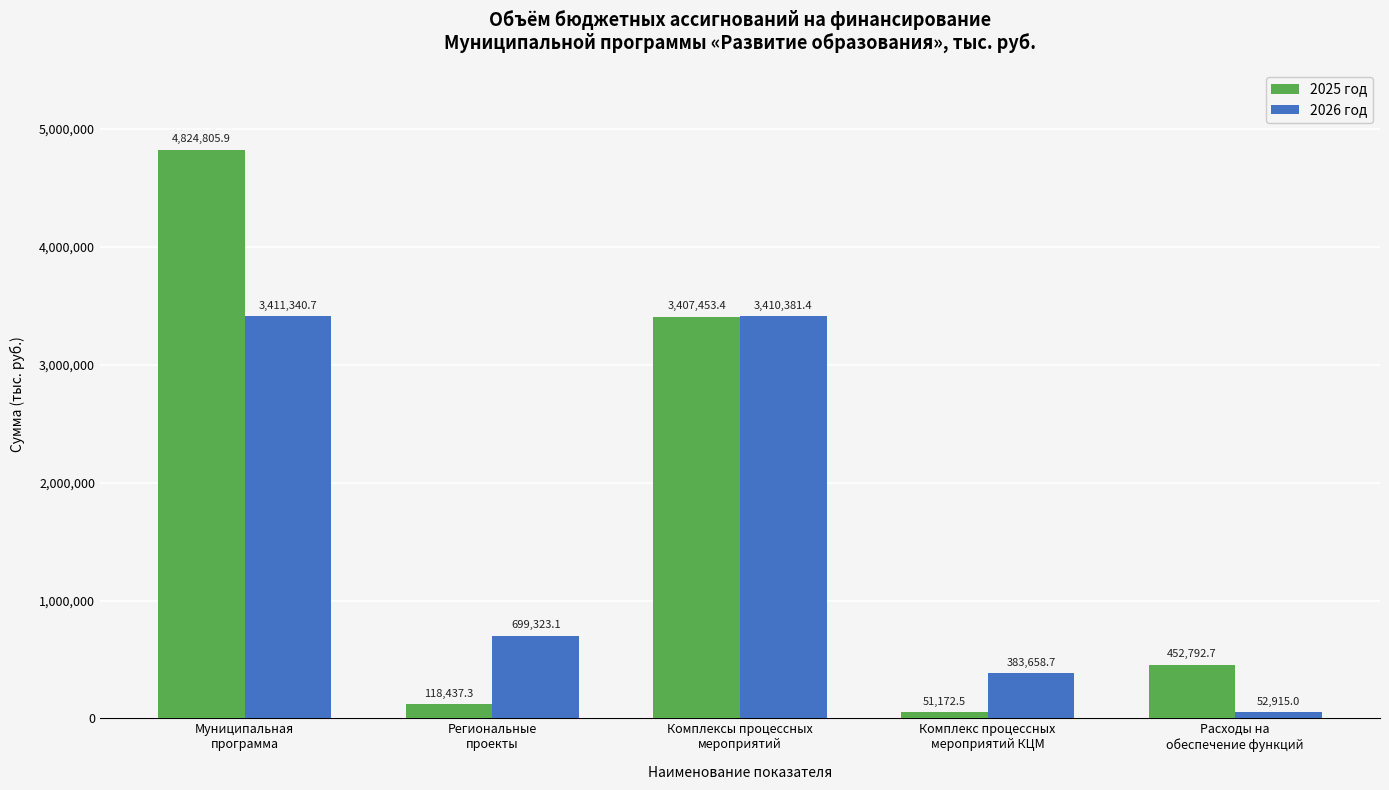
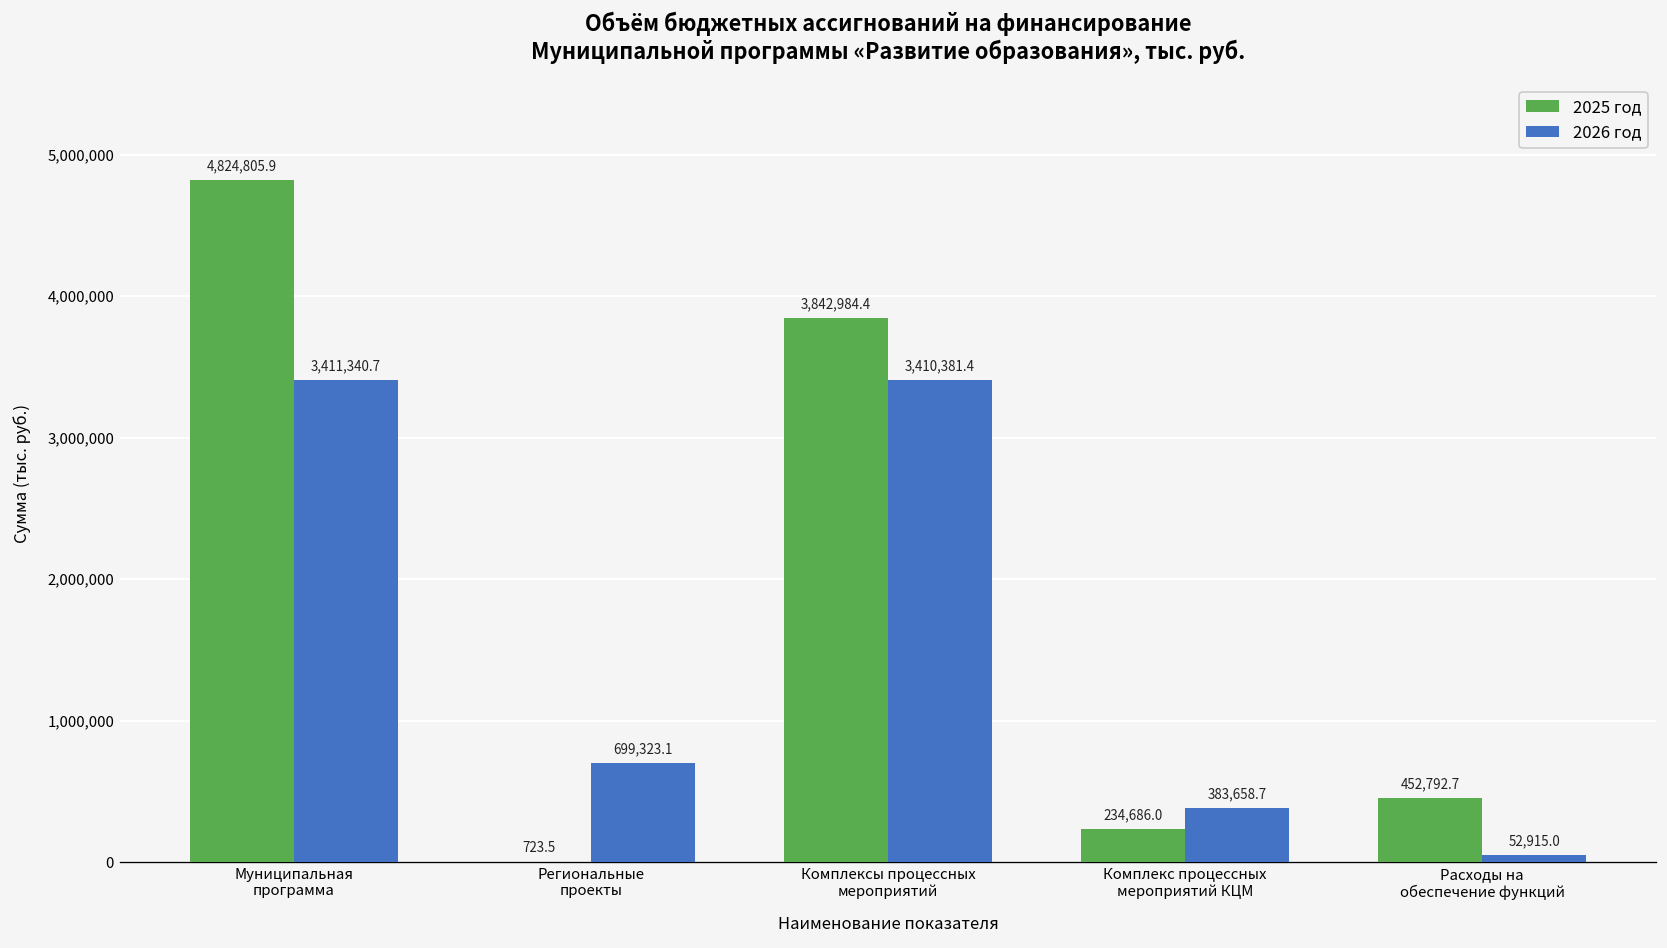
  {
    "2025 год": {
      "Муниципальная программа": "4,824,805.9",
-     "Региональные проекты": "118,437.3",
-     "Комплексы процессных мероприятий": "3,407,453.4",
-     "Комплекс процессных мероприятий КЦМ": "51,172.5",
+     "Региональные проекты": "723.5",
+     "Комплексы процессных мероприятий": "3,842,984.4",
+     "Комплекс процессных мероприятий КЦМ": "234,686.0",
      "Расходы на обеспечение функций": "452,792.7"
    },
    "2026 год": {
      "Муниципальная программа": "3,411,340.7",
      "Региональные проекты": "699,323.1",
      "Комплексы процессных мероприятий": "3,410,381.4",
      "Комплекс процессных мероприятий КЦМ": "383,658.7",
      "Расходы на обеспечение функций": "52,915.0"
    }
  }
